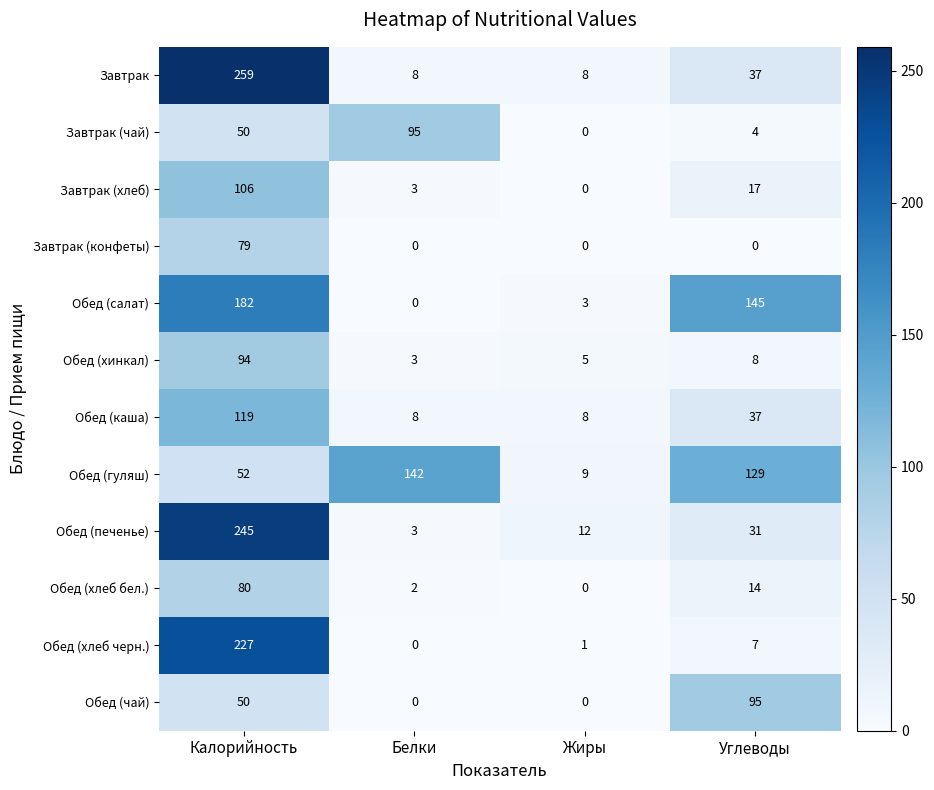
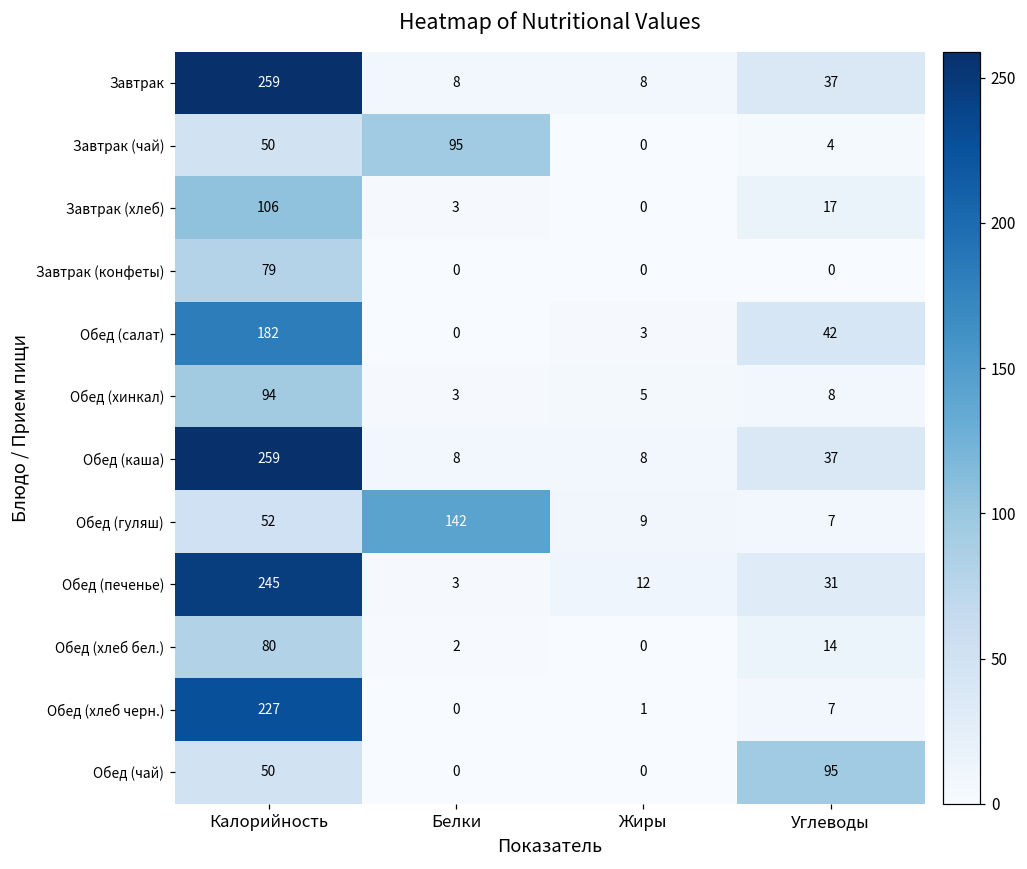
  {
    "Завтрак": {
      "Калорийность": 259,
      "Белки": 8,
      "Жиры": 8,
      "Углеводы": 37
    },
    "Завтрак (чай)": {
      "Калорийность": 50,
      "Белки": 95,
      "Жиры": 0,
      "Углеводы": 4
    },
    "Завтрак (хлеб)": {
      "Калорийность": 106,
      "Белки": 3,
      "Жиры": 0,
      "Углеводы": 17
    },
    "Завтрак (конфеты)": {
      "Калорийность": 79,
      "Белки": 0,
      "Жиры": 0,
      "Углеводы": 0
    },
    "Обед (салат)": {
      "Калорийность": 182,
      "Белки": 0,
      "Жиры": 3,
-     "Углеводы": 145
+     "Углеводы": 42
    },
    "Обед (хинкал)": {
      "Калорийность": 94,
      "Белки": 3,
      "Жиры": 5,
      "Углеводы": 8
    },
    "Обед (каша)": {
-     "Калорийность": 119,
+     "Калорийность": 259,
      "Белки": 8,
      "Жиры": 8,
      "Углеводы": 37
    },
    "Обед (гуляш)": {
      "Калорийность": 52,
      "Белки": 142,
      "Жиры": 9,
-     "Углеводы": 129
+     "Углеводы": 7
    },
    "Обед (печенье)": {
      "Калорийность": 245,
      "Белки": 3,
      "Жиры": 12,
      "Углеводы": 31
    },
    "Обед (хлеб бел.)": {
      "Калорийность": 80,
      "Белки": 2,
      "Жиры": 0,
      "Углеводы": 14
    },
    "Обед (хлеб черн.)": {
      "Калорийность": 227,
      "Белки": 0,
      "Жиры": 1,
      "Углеводы": 7
    },
    "Обед (чай)": {
      "Калорийность": 50,
      "Белки": 0,
      "Жиры": 0,
      "Углеводы": 95
    }
  }
